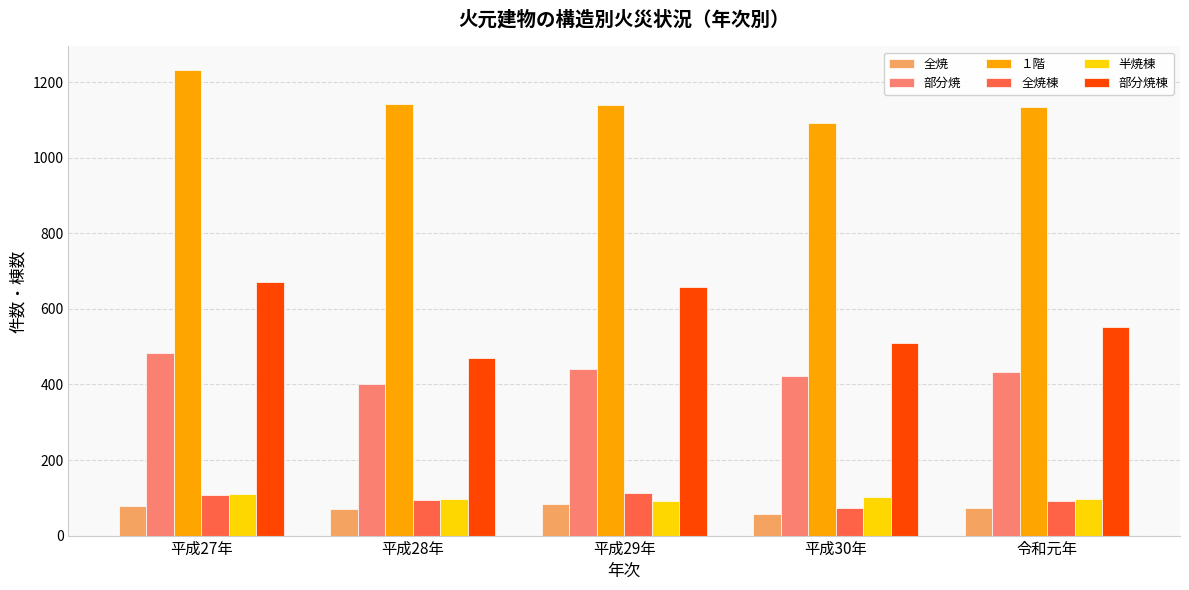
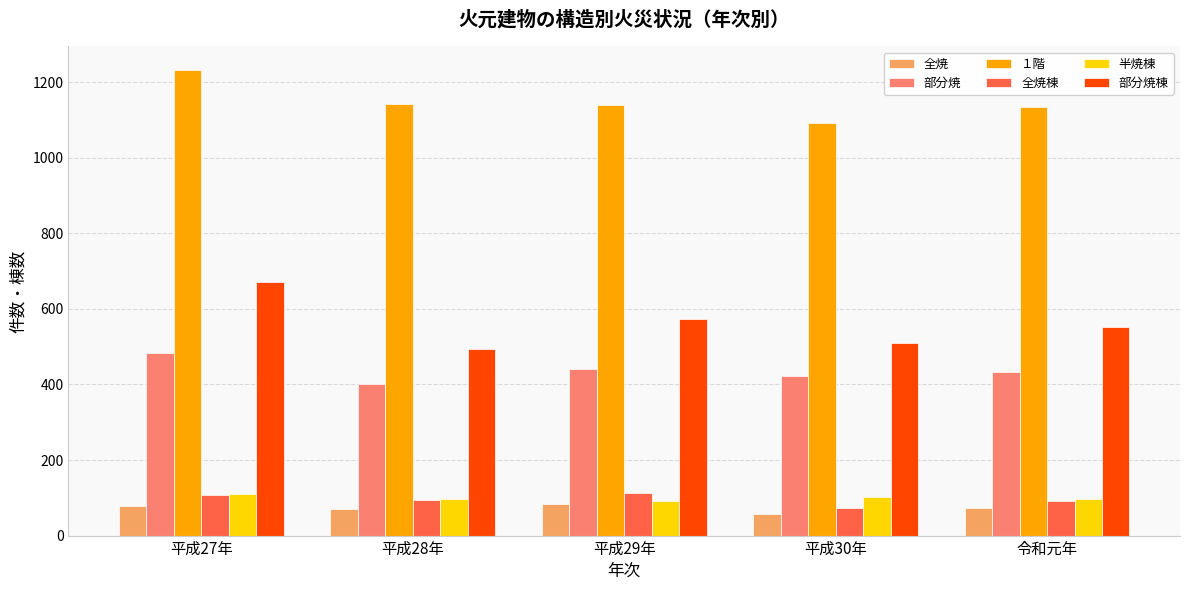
  {
    "部分焼棟": {
      "平成27年": 670,
-     "平成28年": 470,
-     "平成29年": 660,
+     "平成28年": 490,
+     "平成29年": 570,
      "平成30年": 510,
      "令和元年": 550
    }
  }
